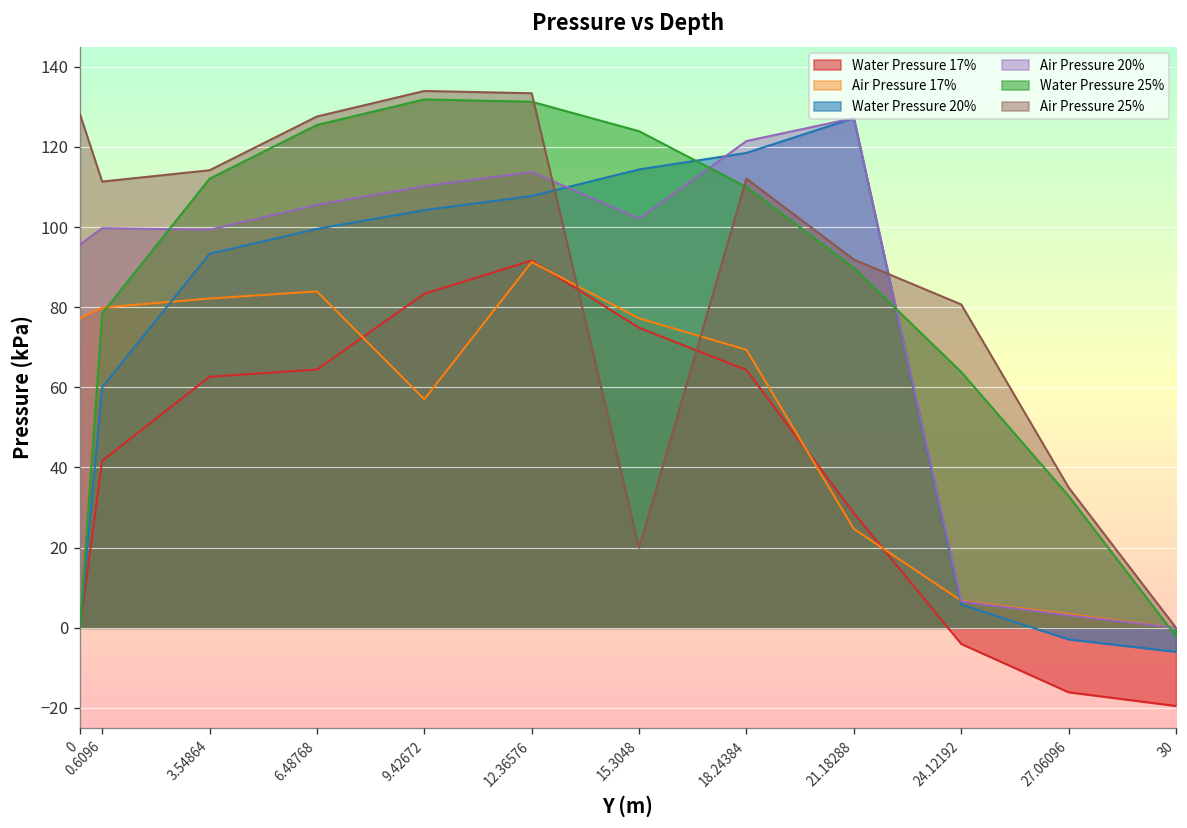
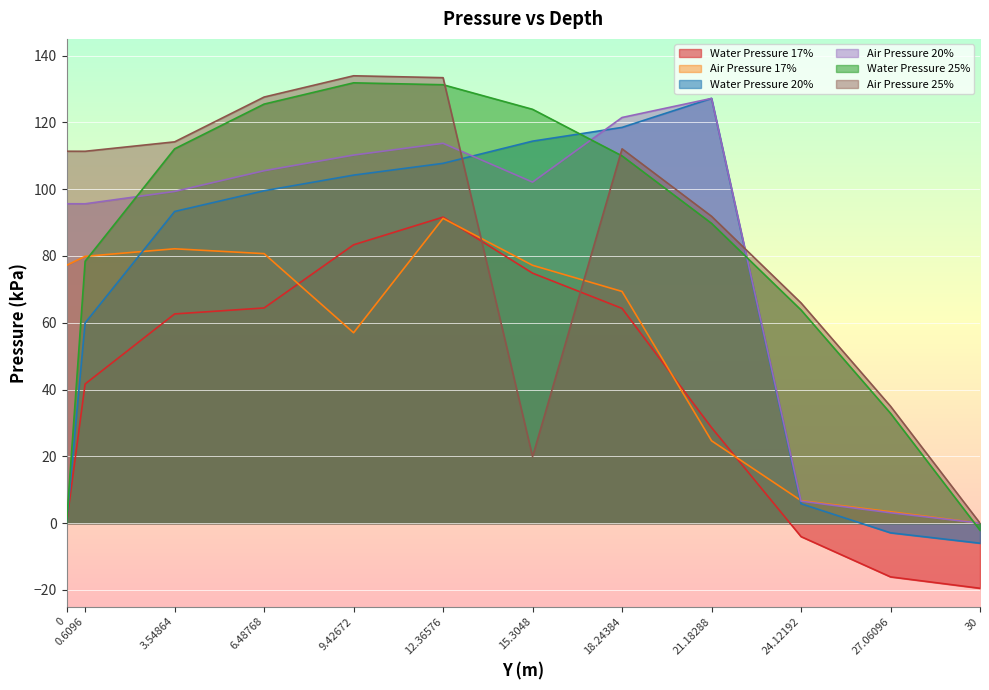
  {
    "Air Pressure 17%": {
      "0": 77,
      "0.6096": 80,
      "3.54864": 82,
-     "6.48768": 84,
+     "6.48768": 81,
      "9.42672": 57,
      "15.3048": 77,
      "18.24384": 69,
      "21.18288": 25
    },
    "Air Pressure 20%": {
      "0": 96,
-     "0.6096": 100,
+     "0.6096": 96,
      "3.54864": 99,
      "6.48768": 106,
      "9.42672": 110,
      "12.36576": 114,
      "15.3048": 102,
      "18.24384": 121
    },
    "Air Pressure 25%": {
-     "0": 128,
+     "0": 111,
      "0.6096": 111,
      "3.54864": 114,
      "6.48768": 128,
      "9.42672": 134,
      "12.36576": 133,
      "15.3048": 20,
      "18.24384": 112,
      "21.18288": 92,
-     "24.12192": 81,
+     "24.12192": 66,
      "27.06096": 35
    }
  }
